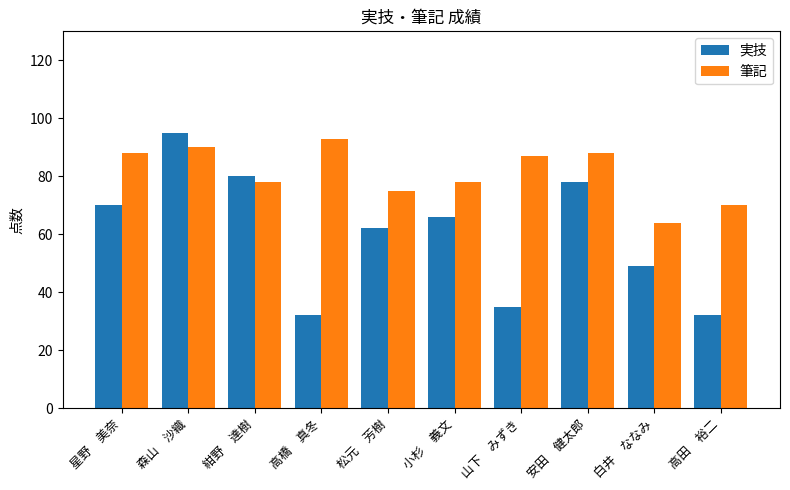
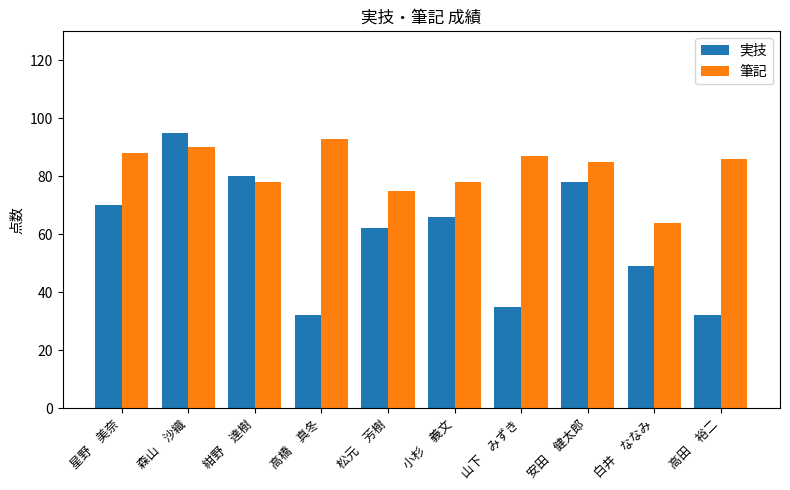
  {
    "実技": {
      "星野 美奈": 70,
      "森山 沙織": 95,
      "紺野 達樹": 80,
      "高橋 真冬": 32,
      "松元 芳樹": 62,
      "小杉 義文": 66,
      "山下 みずき": 35,
      "安田 健太郎": 78,
      "白井 ななみ": 49,
      "高田 裕二": 32
    },
    "筆記": {
      "星野 美奈": 88,
      "森山 沙織": 90,
      "紺野 達樹": 78,
      "高橋 真冬": 93,
      "松元 芳樹": 75,
      "小杉 義文": 78,
      "山下 みずき": 87,
-     "安田 健太郎": 88,
+     "安田 健太郎": 85,
      "白井 ななみ": 64,
-     "高田 裕二": 70
+     "高田 裕二": 86
    }
  }
